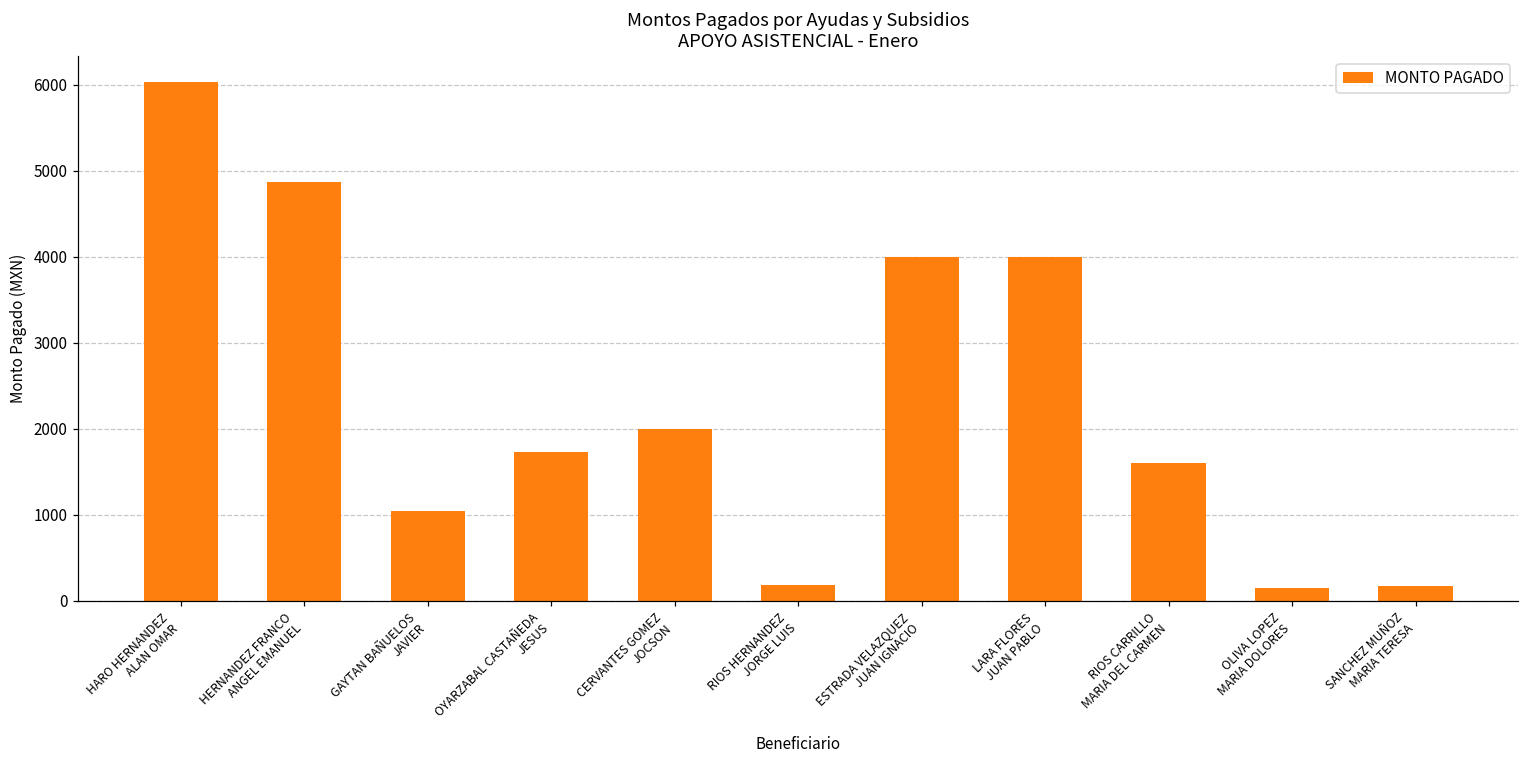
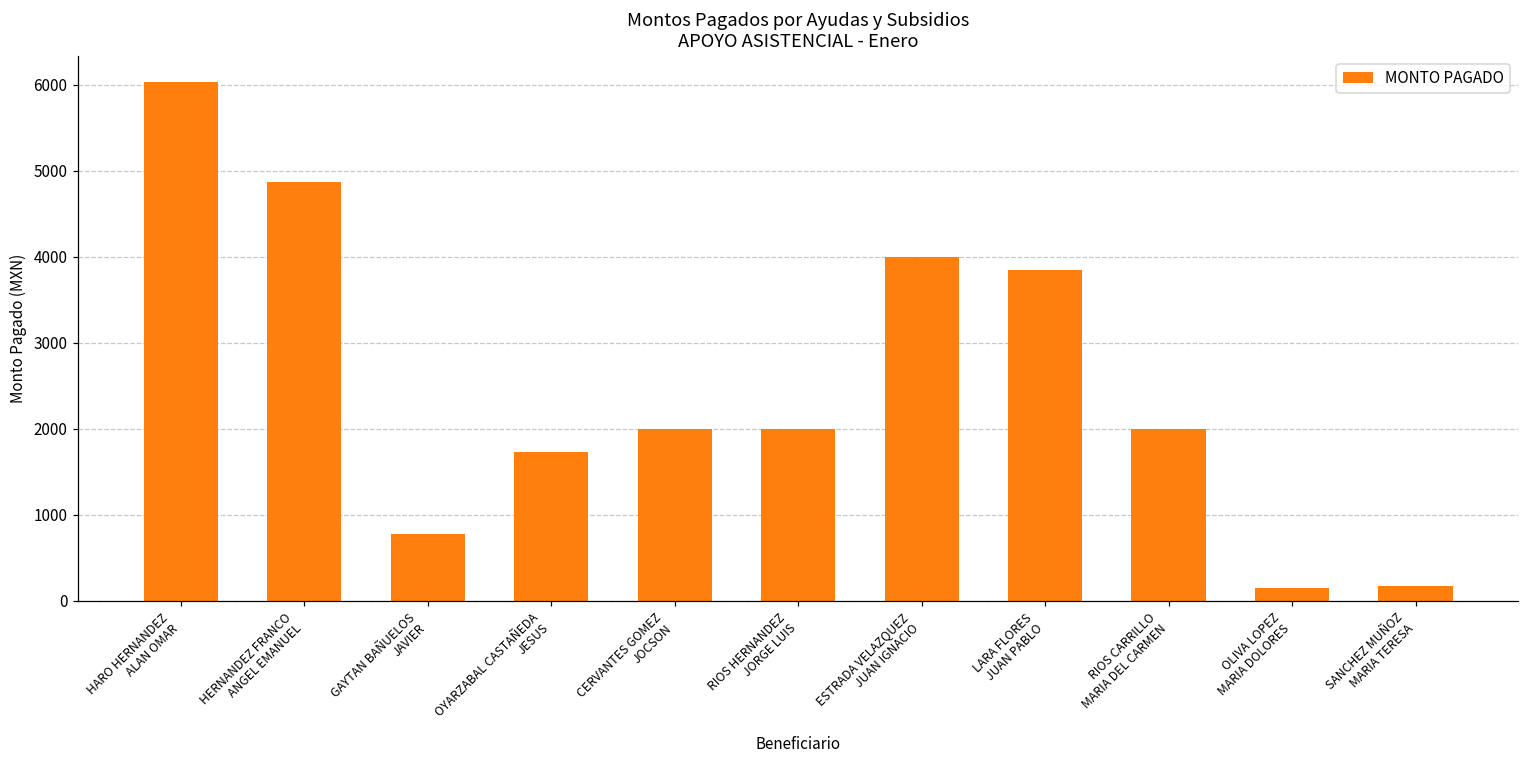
  {
    "HARO HERNANDEZ ALAN OMAR": 6000,
    "HERNANDEZ FRANCO ANGEL EMANUEL": 4900,
-   "GAYTAN BAÑUELOS JAVIER": 1000,
+   "GAYTAN BAÑUELOS JAVIER": 800,
    "OYARZABAL CASTAÑEDA JESUS": 1700,
    "CERVANTES GOMEZ JOCSON": 2000,
-   "RIOS HERNANDEZ JORGE LUIS": 200,
+   "RIOS HERNANDEZ JORGE LUIS": 2000,
    "ESTRADA VELAZQUEZ JUAN IGNACIO": 4000,
-   "LARA FLORES JUAN PABLO": 4000,
-   "RIOS CARRILLO MARIA DEL CARMEN": 1600,
+   "LARA FLORES JUAN PABLO": 3800,
+   "RIOS CARRILLO MARIA DEL CARMEN": 2000,
    "OLIVA LOPEZ MARIA DOLORES": 100,
    "SANCHEZ MUÑOZ MARIA TERESA": 200
  }
